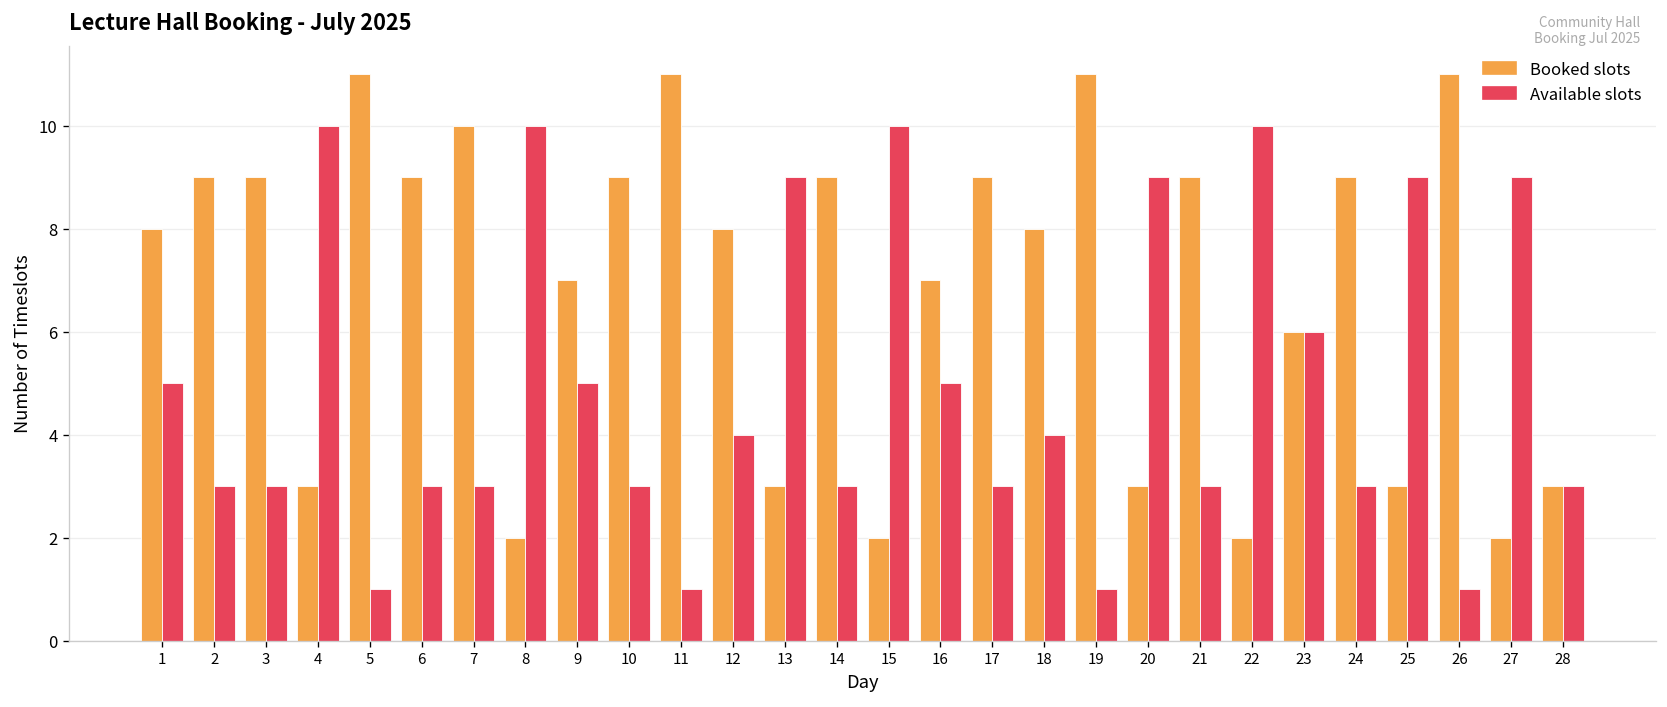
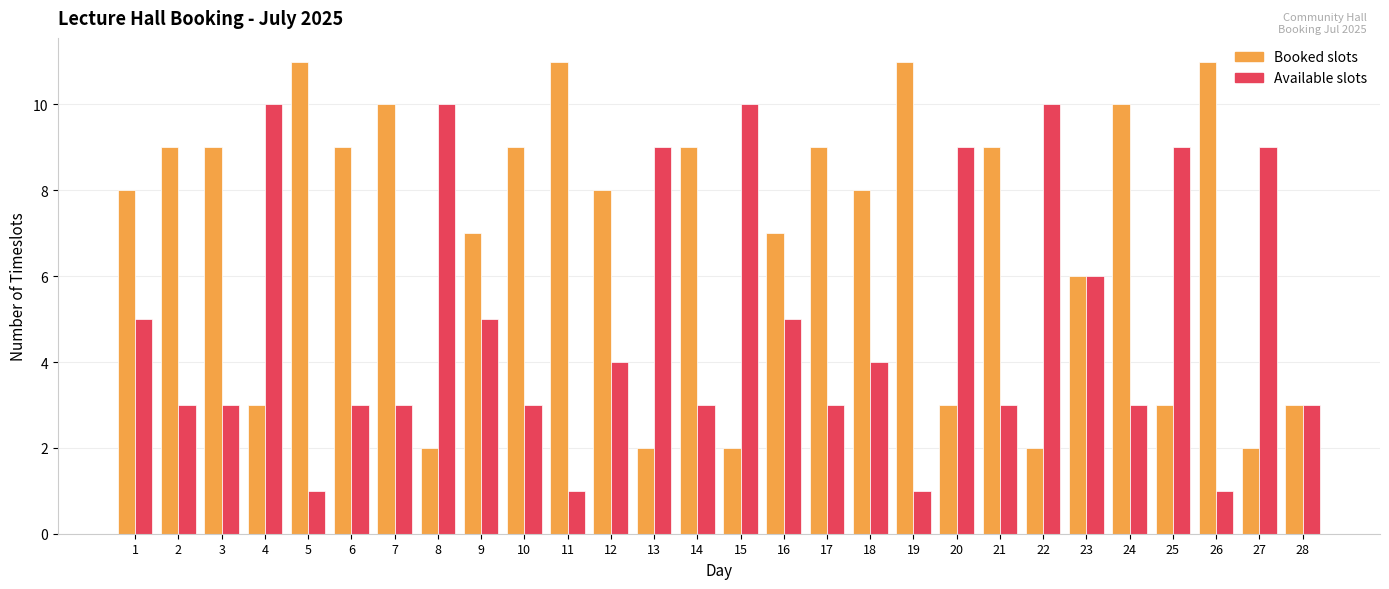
  {
    "Booked slots": {
      "1": 8,
      "2": 9,
      "3": 9,
      "4": 3,
      "5": 11,
      "6": 9,
      "7": 10,
      "8": 2,
      "9": 7,
      "10": 9,
      "11": 11,
      "12": 8,
-     "13": 3,
+     "13": 2,
      "14": 9,
      "15": 2,
      "16": 7,
      "17": 9,
      "18": 8,
      "19": 11,
      "20": 3,
      "21": 9,
      "22": 2,
      "23": 6,
-     "24": 9,
+     "24": 10,
      "25": 3,
      "26": 11,
      "27": 2,
      "28": 3
    },
    "Available slots": {
      "1": 5,
      "2": 3,
      "3": 3,
      "4": 10,
      "5": 1,
      "6": 3,
      "7": 3,
      "8": 10,
      "9": 5,
      "10": 3,
      "11": 1,
      "12": 4,
      "13": 9,
      "14": 3,
      "15": 10,
      "16": 5,
      "17": 3,
      "18": 4,
      "19": 1,
      "20": 9,
      "21": 3,
      "22": 10,
      "23": 6,
      "24": 3,
      "25": 9,
      "26": 1,
      "27": 9,
      "28": 3
    }
  }
